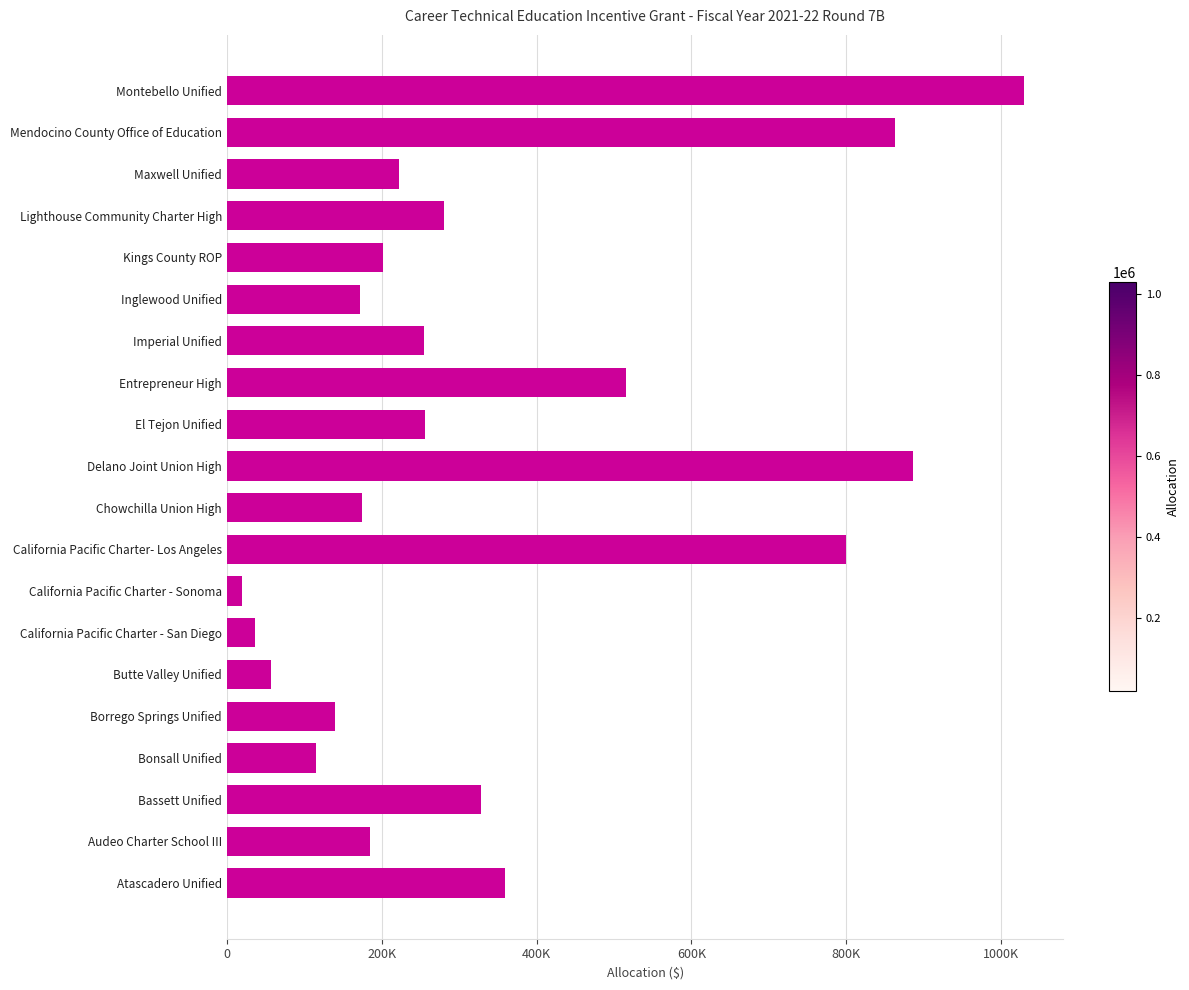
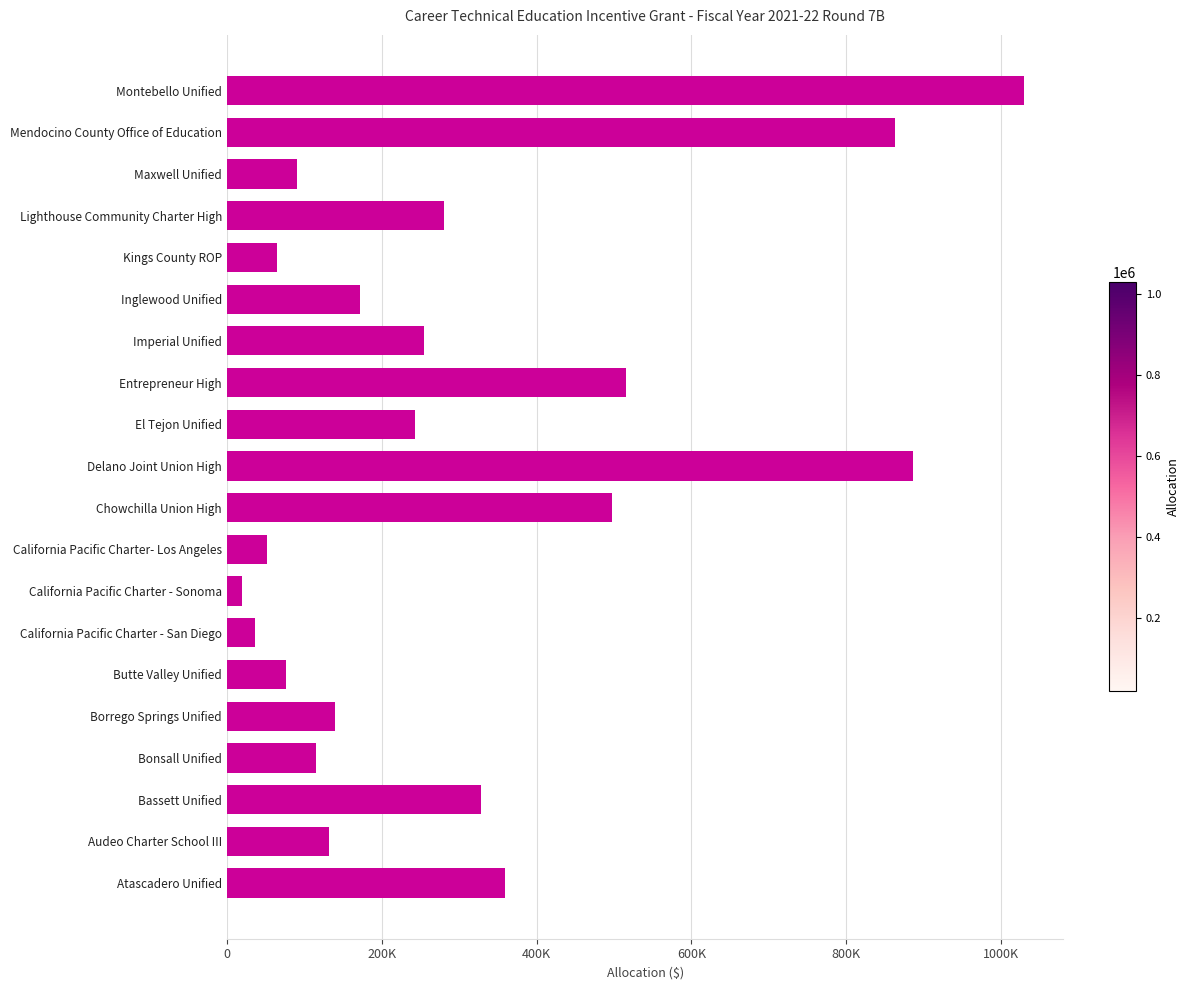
  {
    "Montebello Unified": 1030000,
    "Mendocino County Office of Education": 860000,
-   "Maxwell Unified": 220000,
+   "Maxwell Unified": 90000,
    "Lighthouse Community Charter High": 280000,
-   "Kings County ROP": 200000,
+   "Kings County ROP": 60000,
    "Inglewood Unified": 170000,
    "Imperial Unified": 260000,
    "Entrepreneur High": 520000,
-   "El Tejon Unified": 260000,
+   "El Tejon Unified": 240000,
    "Delano Joint Union High": 890000,
-   "Chowchilla Union High": 170000,
-   "California Pacific Charter- Los Angeles": 800000,
+   "Chowchilla Union High": 500000,
+   "California Pacific Charter- Los Angeles": 50000,
    "California Pacific Charter - Sonoma": 20000,
    "California Pacific Charter - San Diego": 40000,
-   "Butte Valley Unified": 60000,
+   "Butte Valley Unified": 80000,
    "Borrego Springs Unified": 140000,
    "Bonsall Unified": 120000,
    "Bassett Unified": 330000,
-   "Audeo Charter School III": 190000,
+   "Audeo Charter School III": 130000,
    "Atascadero Unified": 360000
  }
